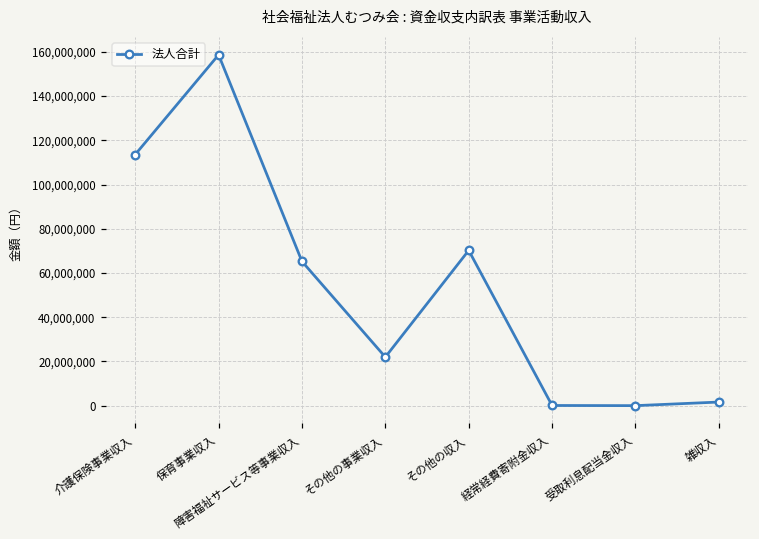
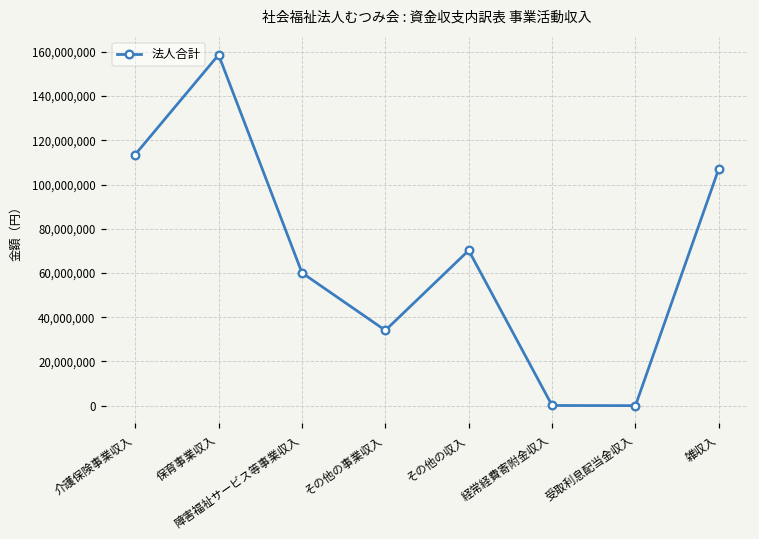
  {
    "介護保険事業収入": "114,000,000",
    "保育事業収入": "159,000,000",
-   "障害福祉サービス等事業収入": "65,000,000",
-   "その他の事業収入": "22,000,000",
+   "障害福祉サービス等事業収入": "60,000,000",
+   "その他の事業収入": "34,000,000",
    "その他の収入": "70,000,000",
    "経常経費寄附金収入": "0",
    "受取利息配当金収入": "0",
-   "雑収入": "2,000,000"
+   "雑収入": "107,000,000"
  }
